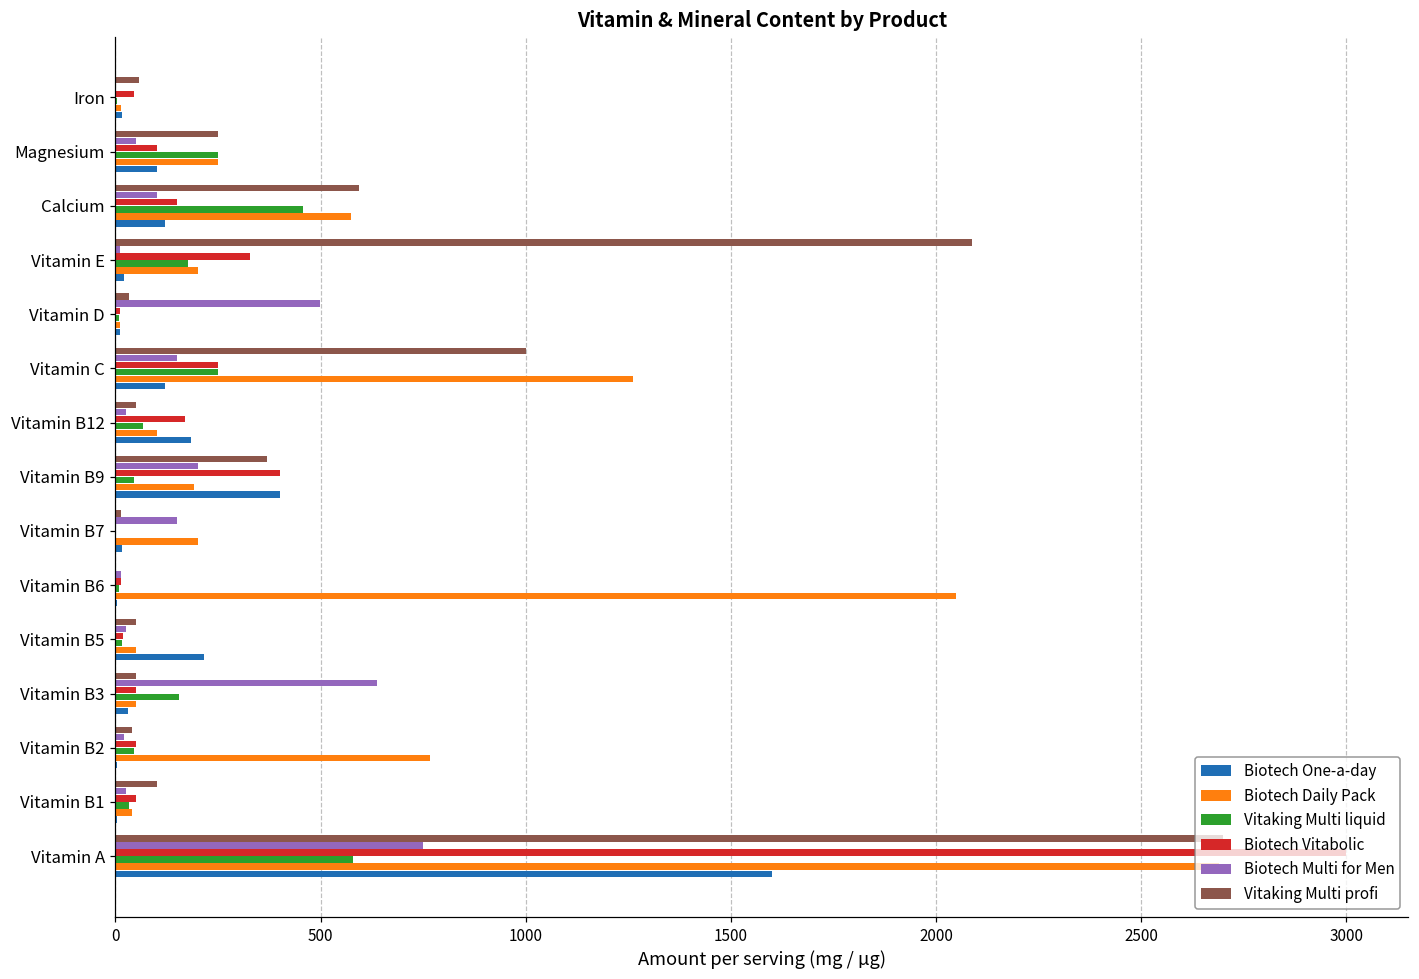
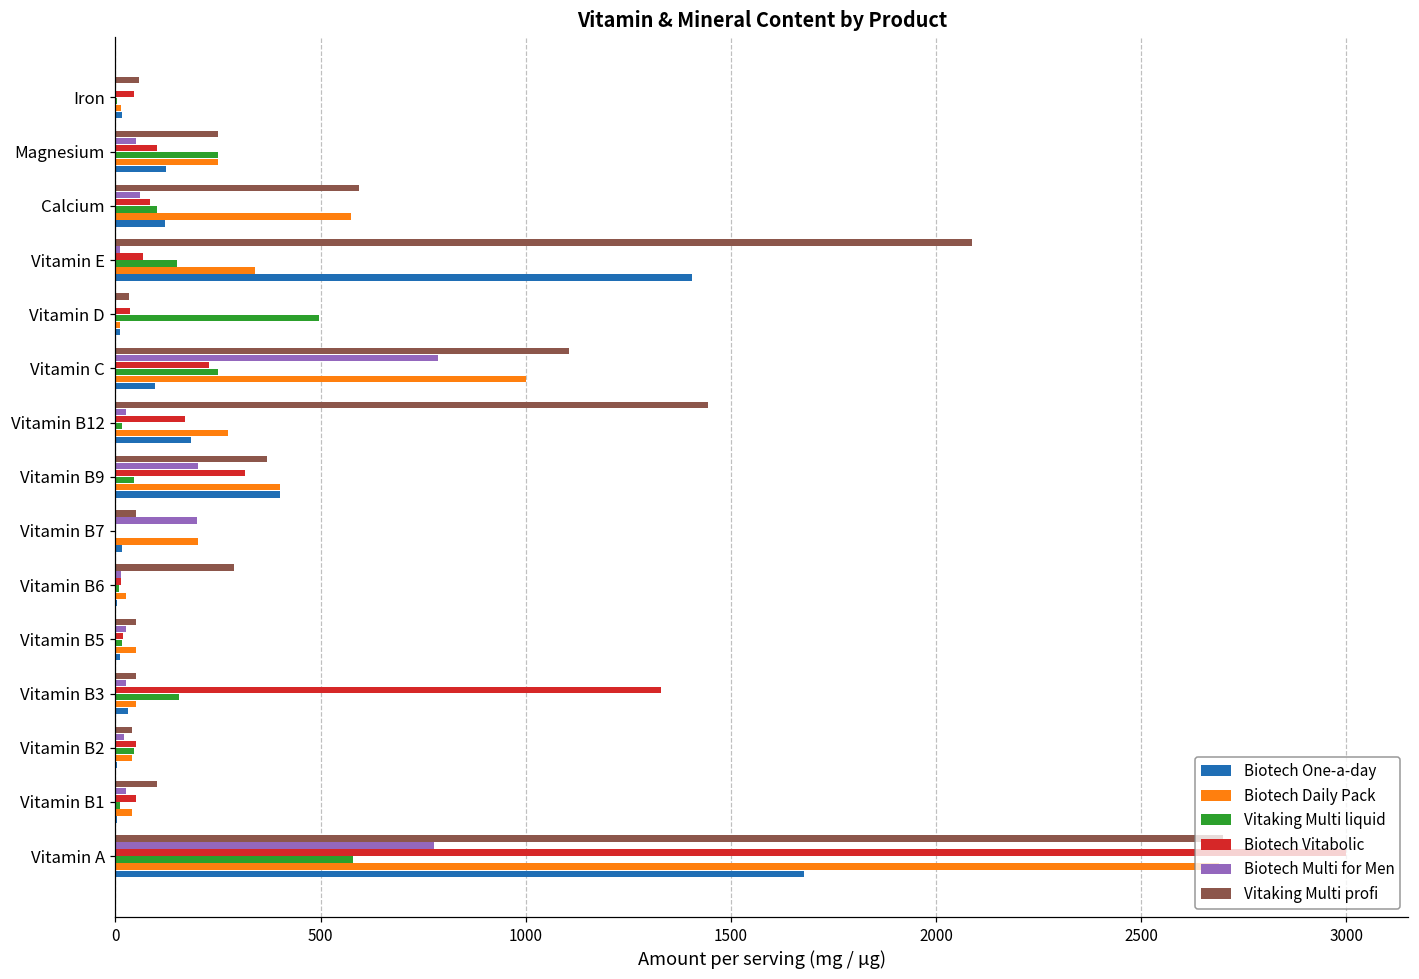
  {
    "Biotech One-a-day": {
      "Iron": 20,
-     "Magnesium": 100,
+     "Magnesium": 120,
      "Calcium": 120,
-     "Vitamin E": 20,
+     "Vitamin E": 1410,
      "Vitamin D": 10,
-     "Vitamin C": 120,
+     "Vitamin C": 100,
      "Vitamin B12": 190,
      "Vitamin B9": 400,
      "Vitamin B7": 20,
-     "Vitamin B5": 220,
+     "Vitamin B5": 10,
      "Vitamin B3": 30,
-     "Vitamin A": 1600
+     "Vitamin A": 1680
    },
    "Biotech Daily Pack": {
      "Iron": 10,
      "Magnesium": 250,
      "Calcium": 570,
-     "Vitamin E": 200,
+     "Vitamin E": 340,
      "Vitamin D": 10,
-     "Vitamin C": 1260,
-     "Vitamin B12": 100,
-     "Vitamin B9": 190,
+     "Vitamin C": 1000,
+     "Vitamin B12": 270,
+     "Vitamin B9": 400,
      "Vitamin B7": 200,
-     "Vitamin B6": 2050,
+     "Vitamin B6": 30,
      "Vitamin B5": 50,
      "Vitamin B3": 50,
-     "Vitamin B2": 770,
+     "Vitamin B2": 40,
      "Vitamin B1": 40
    },
    "Vitaking Multi liquid": {
      "Magnesium": 250,
-     "Calcium": 460,
-     "Vitamin E": 180,
-     "Vitamin D": 10,
+     "Calcium": 100,
+     "Vitamin E": 150,
+     "Vitamin D": 500,
      "Vitamin C": 250,
-     "Vitamin B12": 70,
+     "Vitamin B12": 20,
      "Vitamin B9": 40,
      "Vitamin B7": 0,
      "Vitamin B6": 10,
      "Vitamin B5": 20,
      "Vitamin B3": 160,
      "Vitamin B2": 50,
-     "Vitamin B1": 30,
+     "Vitamin B1": 10,
      "Vitamin A": 580
    },
    "Biotech Vitabolic": {
      "Iron": 50,
      "Magnesium": 100,
-     "Calcium": 150,
-     "Vitamin E": 330,
-     "Vitamin D": 10,
-     "Vitamin C": 250,
+     "Calcium": 80,
+     "Vitamin E": 70,
+     "Vitamin D": 40,
+     "Vitamin C": 230,
      "Vitamin B12": 170,
-     "Vitamin B9": 400,
+     "Vitamin B9": 320,
      "Vitamin B7": 0,
      "Vitamin B6": 10,
      "Vitamin B5": 20,
-     "Vitamin B3": 50,
+     "Vitamin B3": 1330,
      "Vitamin B2": 50,
      "Vitamin B1": 50
    },
    "Biotech Multi for Men": {
      "Iron": 0,
      "Magnesium": 50,
-     "Calcium": 100,
+     "Calcium": 60,
      "Vitamin E": 10,
-     "Vitamin D": 500,
-     "Vitamin C": 150,
+     "Vitamin D": 0,
+     "Vitamin C": 790,
      "Vitamin B12": 30,
      "Vitamin B9": 200,
-     "Vitamin B7": 150,
+     "Vitamin B7": 200,
      "Vitamin B6": 10,
      "Vitamin B5": 30,
-     "Vitamin B3": 640,
+     "Vitamin B3": 30,
      "Vitamin B2": 20,
      "Vitamin B1": 30,
-     "Vitamin A": 750
+     "Vitamin A": 780
    },
    "Vitaking Multi profi": {
      "Iron": 60,
      "Magnesium": 250,
      "Calcium": 590,
      "Vitamin E": 2090,
      "Vitamin D": 30,
-     "Vitamin C": 1000,
-     "Vitamin B12": 50,
+     "Vitamin C": 1110,
+     "Vitamin B12": 1440,
      "Vitamin B9": 370,
-     "Vitamin B7": 10,
-     "Vitamin B6": 0,
+     "Vitamin B7": 50,
+     "Vitamin B6": 290,
      "Vitamin B5": 50,
      "Vitamin B3": 50,
      "Vitamin B2": 40,
      "Vitamin B1": 100
    }
  }
